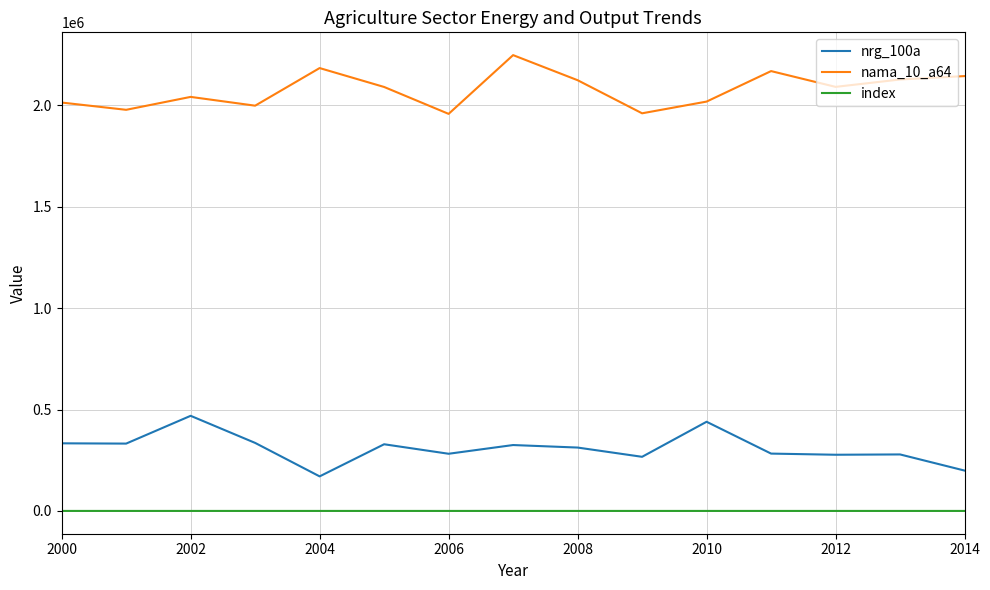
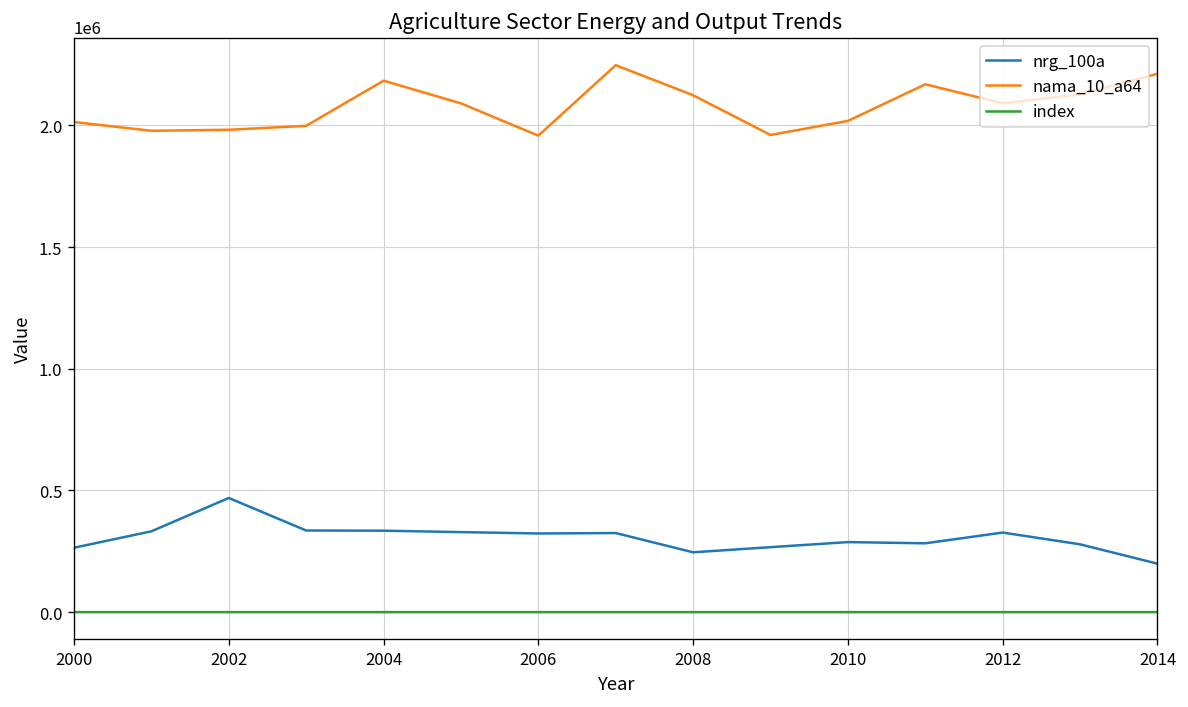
  {
    "nrg_100a": {
-     "2000": 330000,
+     "2000": 260000,
      "2002": 470000,
-     "2004": 170000,
-     "2006": 280000,
-     "2008": 310000,
-     "2010": 440000,
-     "2012": 280000,
+     "2004": 330000,
+     "2006": 320000,
+     "2008": 250000,
+     "2010": 290000,
+     "2012": 330000,
      "2014": 200000
    },
    "nama_10_a64": {
      "2000": 2010000,
-     "2002": 2040000,
+     "2002": 1980000,
      "2004": 2180000,
      "2006": 1960000,
      "2008": 2120000,
      "2010": 2020000,
-     "2014": 2140000
+     "2014": 2210000
    },
    "index": {
      "2000": 0,
      "2002": 0,
      "2004": 0,
      "2006": 0,
      "2008": 0,
      "2010": 0,
      "2012": 0,
      "2014": 0
    }
  }
